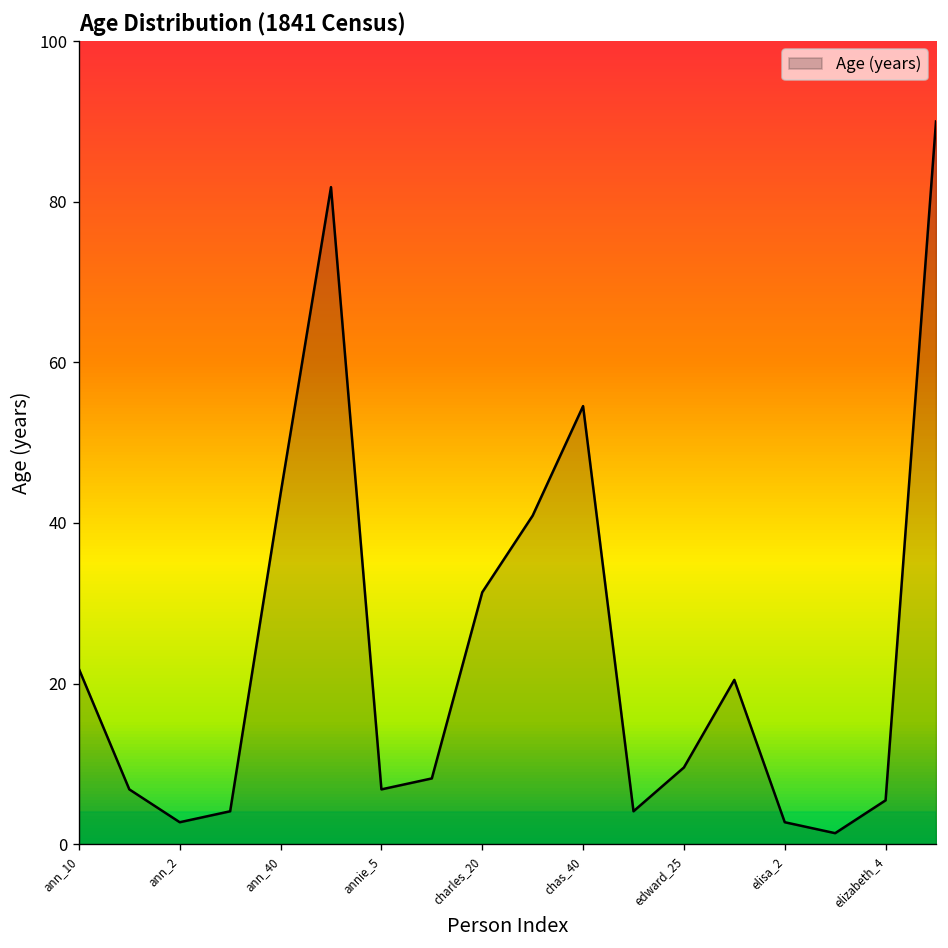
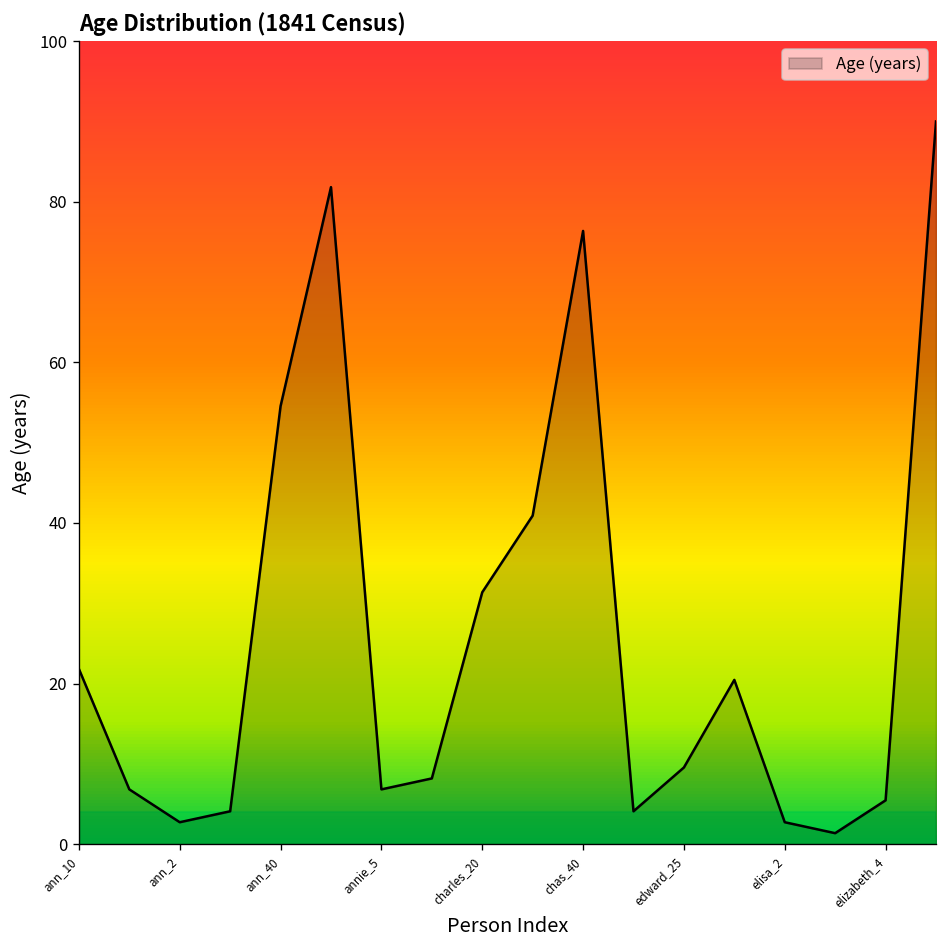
  {
    "ann_10": 22,
-   "ann_40": 44,
+   "ann_40": 55,
    "annie_5": 7,
    "charles_20": 31,
-   "chas_40": 55,
+   "chas_40": 76,
    "edward_25": 10,
    "elizabeth_4": 5
  }
